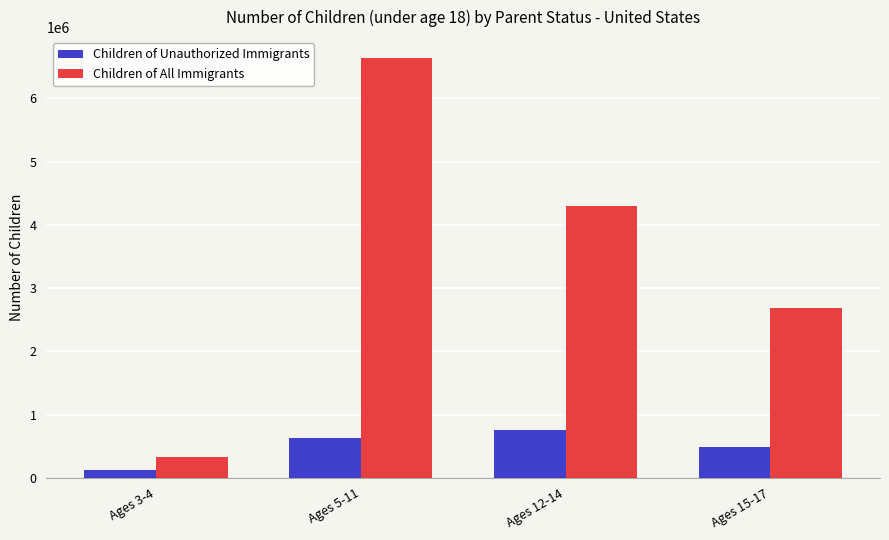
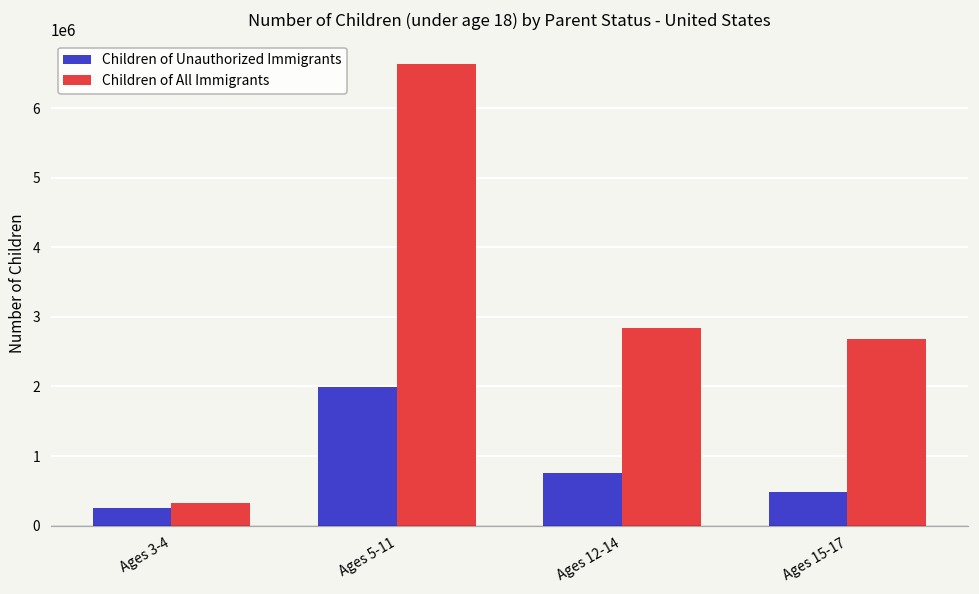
  {
    "Children of Unauthorized Immigrants": {
-     "Ages 3-4": 100000,
-     "Ages 5-11": 600000,
+     "Ages 3-4": 300000,
+     "Ages 5-11": 2000000,
      "Ages 12-14": 800000,
      "Ages 15-17": 500000
    },
    "Children of All Immigrants": {
      "Ages 3-4": 300000,
      "Ages 5-11": 6600000,
-     "Ages 12-14": 4300000,
+     "Ages 12-14": 2800000,
      "Ages 15-17": 2700000
    }
  }
